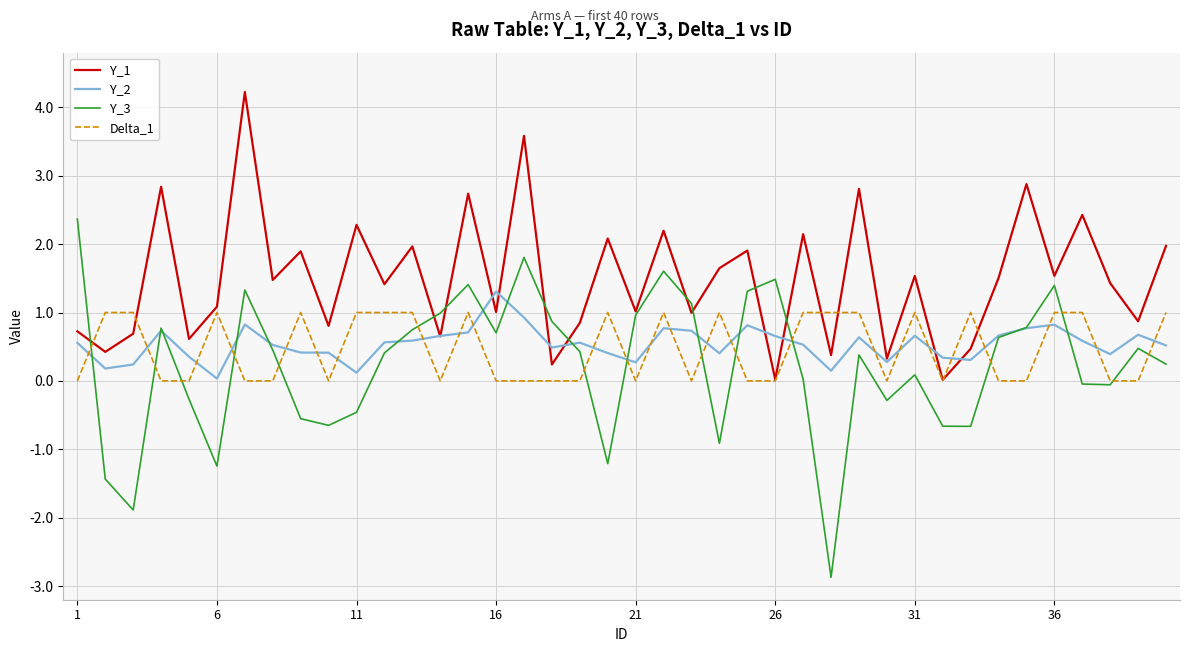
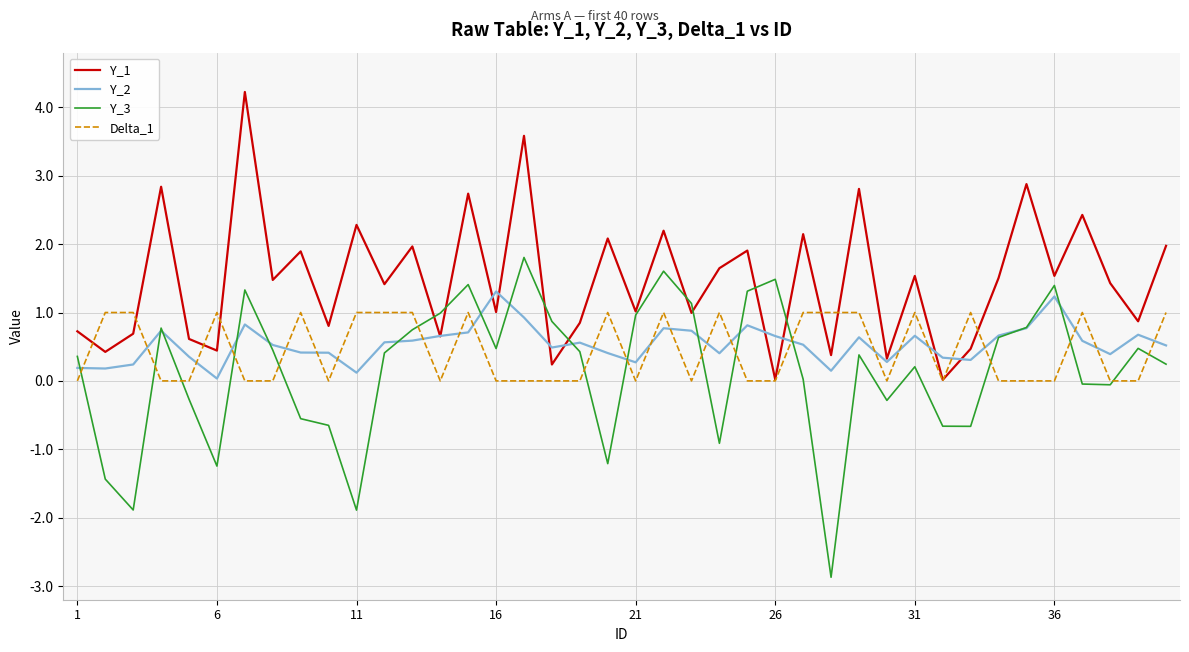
  {
    "Y_1": {
      "1": 0.7,
-     "6": 1.1,
+     "6": 0.4,
      "11": 2.3,
      "16": 1.0,
      "21": 1.0,
      "31": 1.5,
      "36": 1.5
    },
    "Y_2": {
-     "1": 0.6,
+     "1": 0.2,
      "6": 0.0,
      "11": 0.1,
      "16": 1.3,
      "21": 0.3,
      "26": 0.7,
      "31": 0.7,
-     "36": 0.8
+     "36": 1.2
    },
    "Y_3": {
-     "1": 2.4,
+     "1": 0.4,
      "6": -1.2,
-     "11": -0.5,
-     "16": 0.7,
+     "11": -1.9,
+     "16": 0.5,
      "21": 1.0,
      "26": 1.5,
-     "31": 0.1,
+     "31": 0.2,
      "36": 1.4
    },
    "Delta_1": {
      "1": 0,
      "6": 1,
      "11": 1,
      "16": 0,
      "21": 0,
      "31": 1,
-     "36": 1
+     "36": 0
    }
  }
